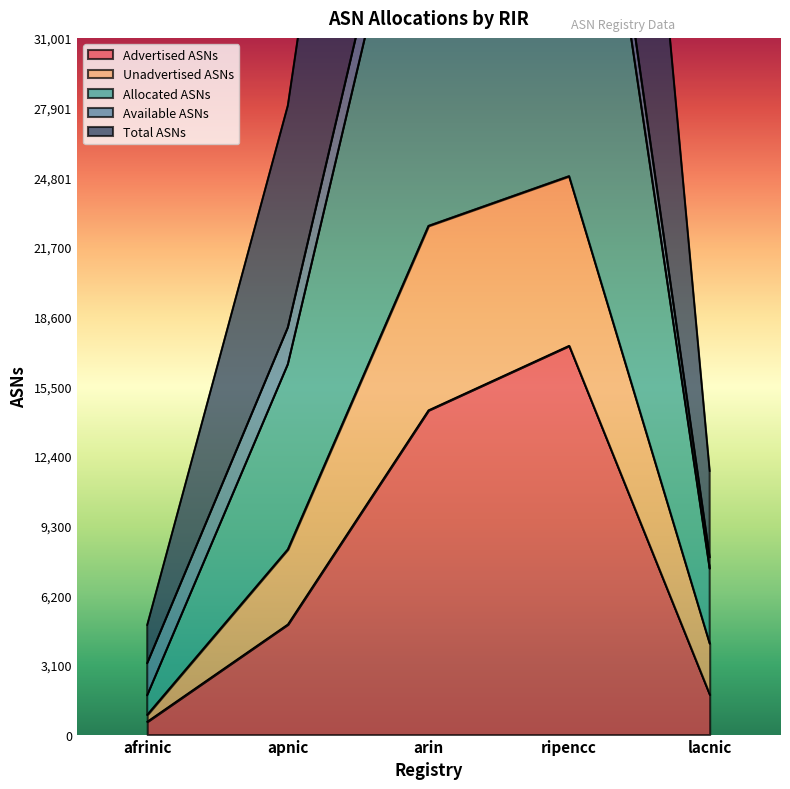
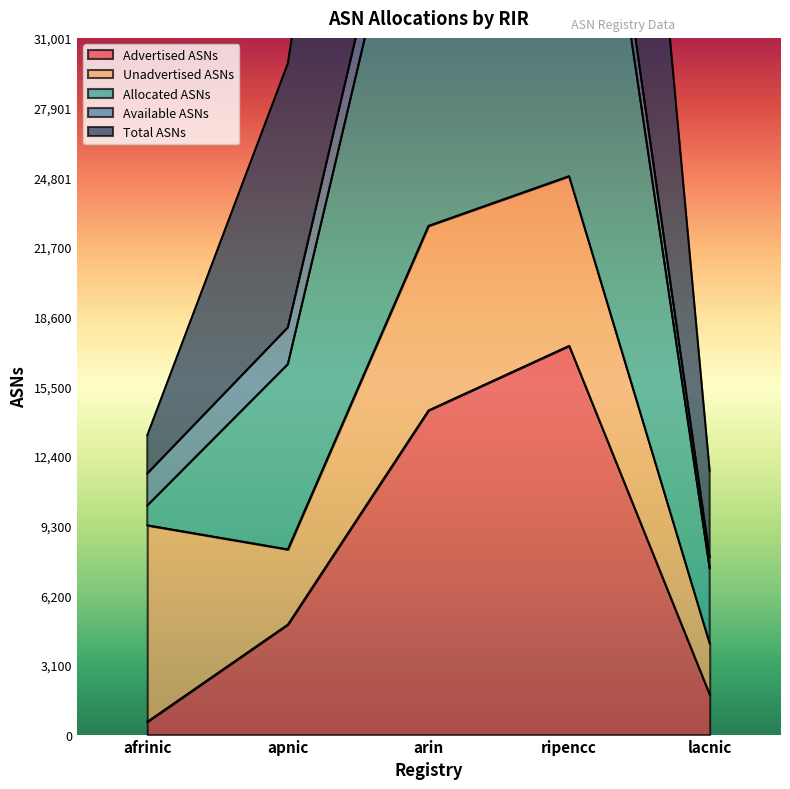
  {
    "Advertised ASNs": {
      "afrinic": "600",
      "apnic": "4,900",
      "arin": "14,400",
      "ripencc": "17,300",
      "lacnic": "1,800"
    },
    "Unadvertised ASNs": {
-     "afrinic": "300",
+     "afrinic": "8,700",
      "apnic": "3,300",
      "arin": "8,200",
      "ripencc": "7,500",
      "lacnic": "2,300"
    },
    "Total ASNs": {
      "afrinic": "1,700",
-     "apnic": "9,900",
+     "apnic": "11,700",
      "lacnic": "3,800"
    }
  }
